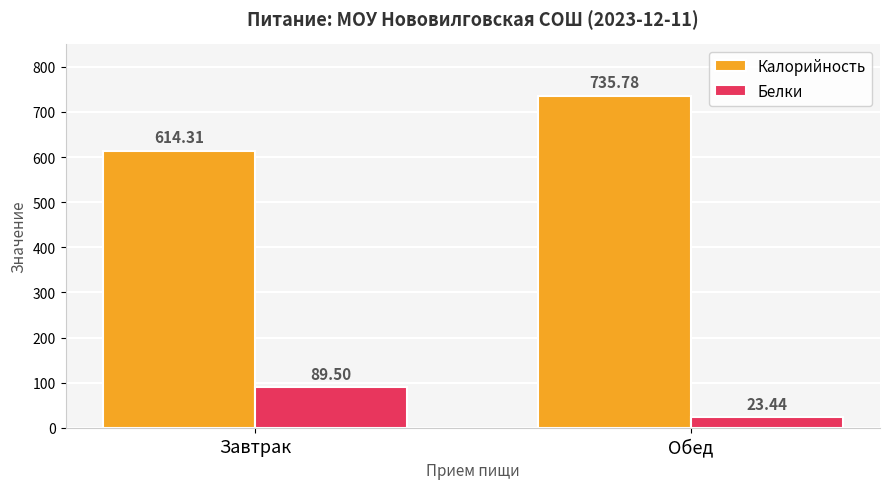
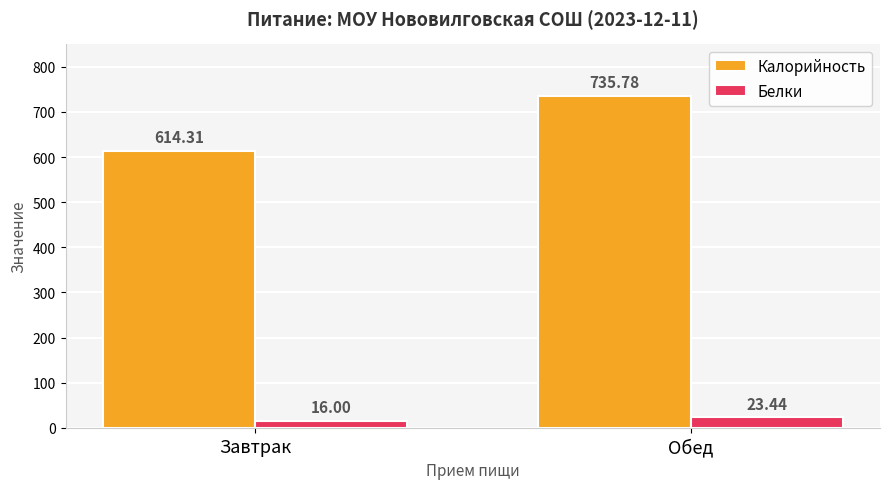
  {
    "Калорийность": {
      "Завтрак": 614.31,
      "Обед": 735.78
    },
    "Белки": {
-     "Завтрак": 89.50,
+     "Завтрак": 16.00,
      "Обед": 23.44
    }
  }
